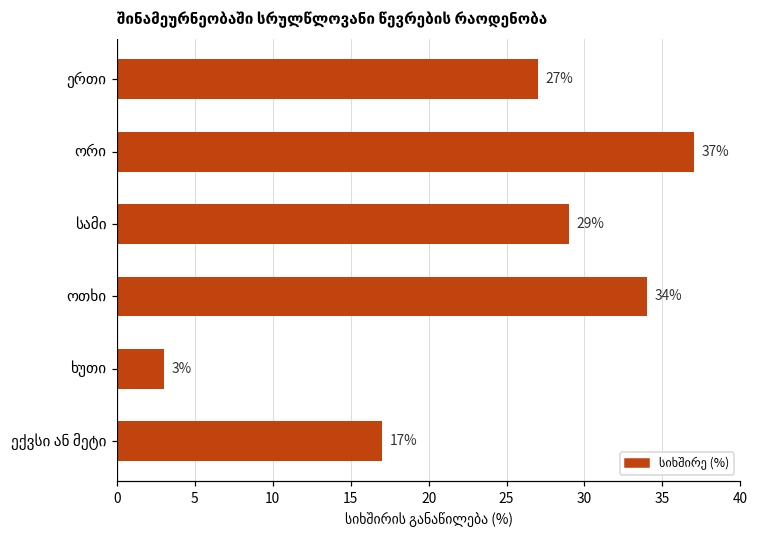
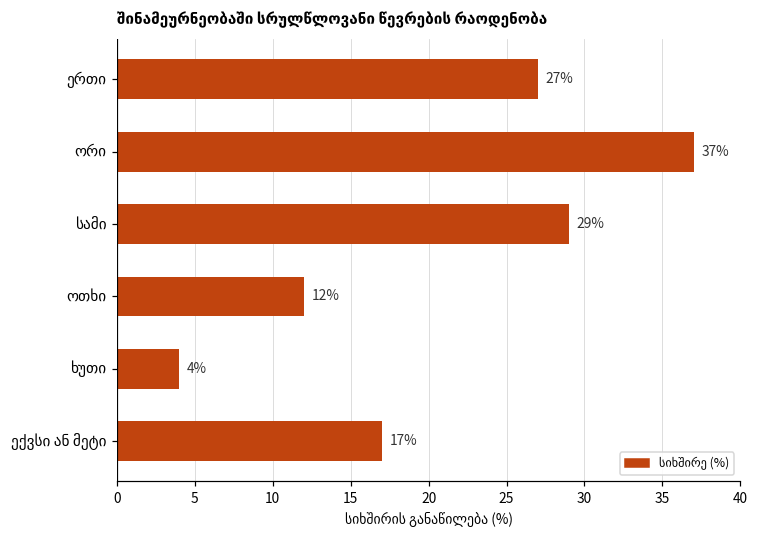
  {
    "ერთი": "27%",
    "ორი": "37%",
    "სამი": "29%",
-   "ოთხი": "34%",
-   "ხუთი": "3%",
+   "ოთხი": "12%",
+   "ხუთი": "4%",
    "ექვსი ან მეტი": "17%"
  }
